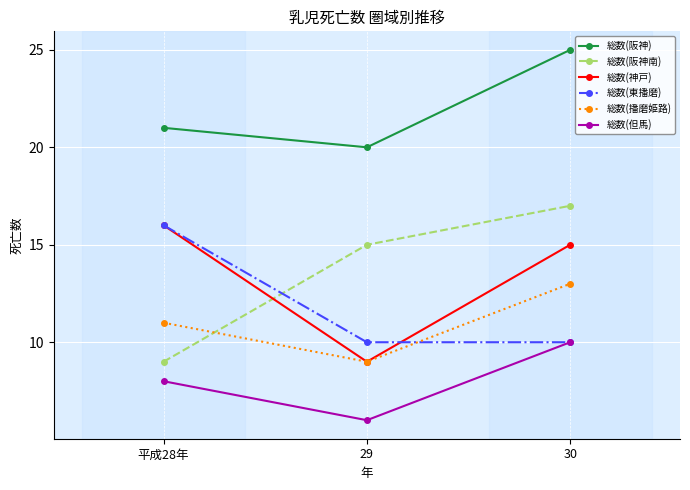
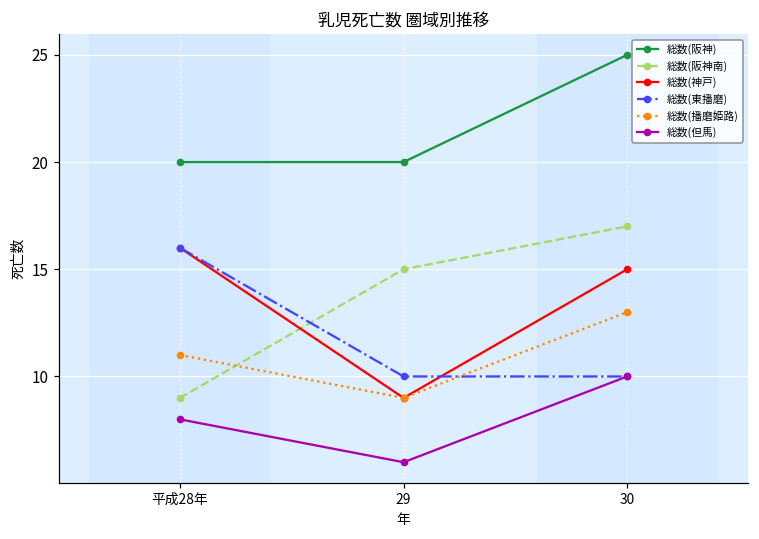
  {
    "総数(阪神)": {
-     "平成28年": 21,
+     "平成28年": 20,
      "29": 20,
      "30": 25
    },
    "総数(阪神南)": {
      "平成28年": 9,
      "29": 15,
      "30": 17
    },
    "総数(神戸)": {
      "30": 15
    },
    "総数(東播磨)": {
      "29": 10
    },
    "総数(播磨姫路)": {
      "平成28年": 11,
      "30": 13
    },
    "総数(但馬)": {
      "平成28年": 8,
      "29": 6
    }
  }
